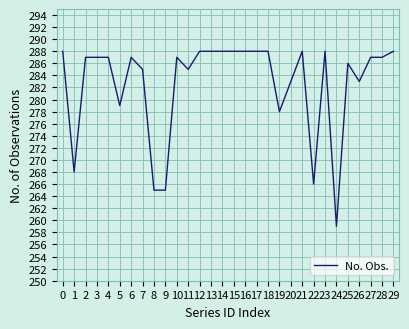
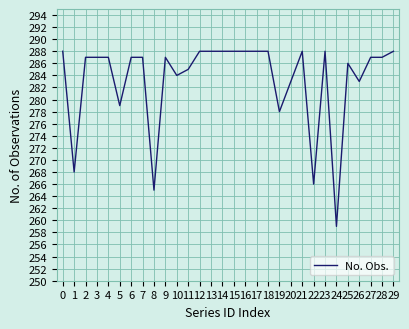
  {
    "0": 288,
    "1": 268,
    "2": 287,
    "3": 287,
    "4": 287,
    "5": 279,
    "6": 287,
-   "7": 285,
+   "7": 287,
    "8": 265,
-   "9": 265,
-   "10": 287,
+   "9": 287,
+   "10": 284,
    "11": 285,
    "12": 288,
    "13": 288,
    "14": 288,
    "15": 288,
    "16": 288,
    "17": 288,
    "18": 288,
    "19": 278,
    "20": 283,
    "21": 288,
    "22": 266,
    "23": 288,
    "24": 259,
    "25": 286,
    "26": 283,
    "27": 287,
    "28": 287,
    "29": 288
  }
